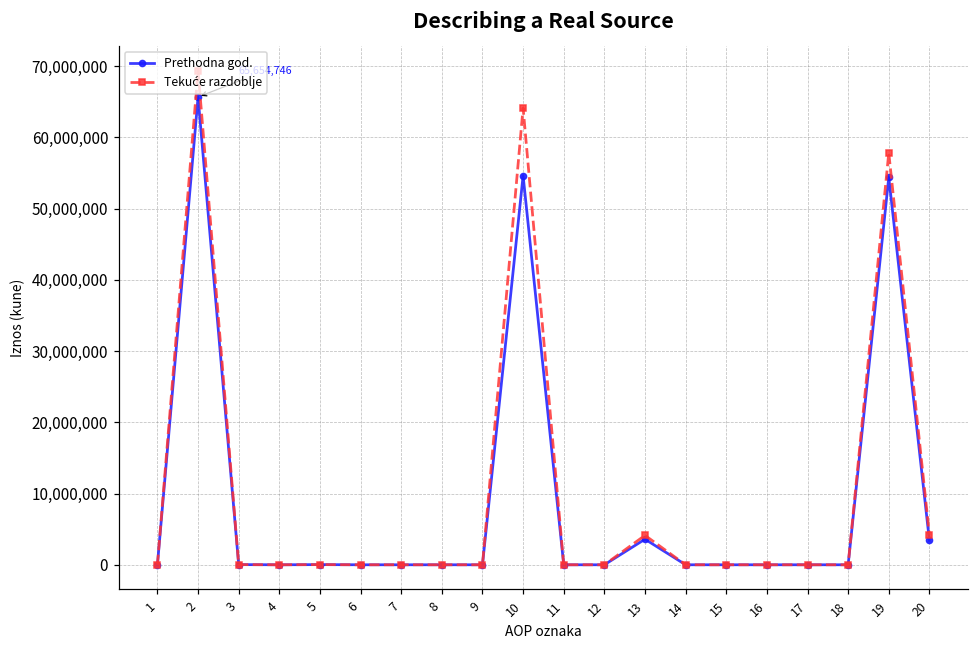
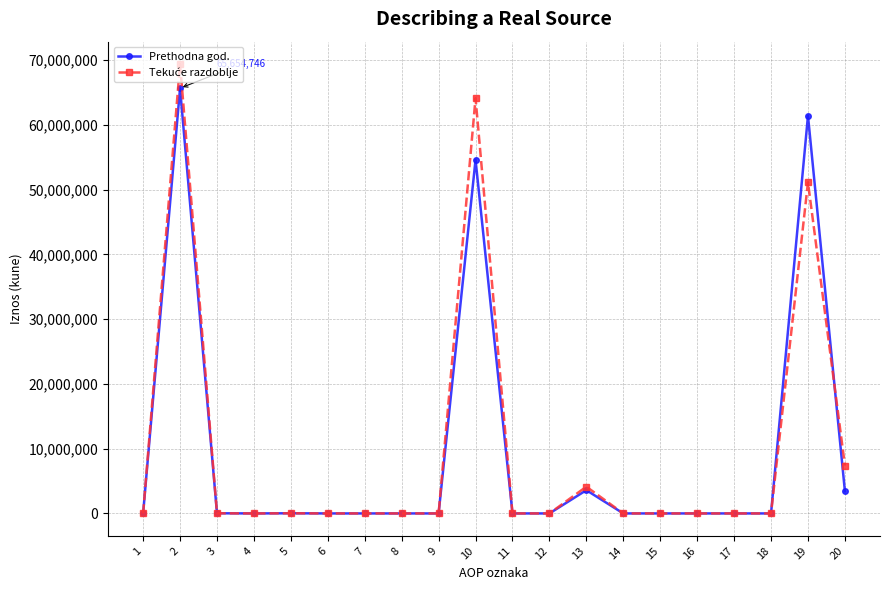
  {
    "Prethodna god.": {
      "10": "55,000,000",
      "13": "4,000,000",
-     "19": "54,000,000",
+     "19": "61,000,000",
      "20": "3,000,000"
    },
    "Tekuće razdoblje": {
      "10": "64,000,000",
      "13": "4,000,000",
-     "19": "58,000,000",
-     "20": "4,000,000"
+     "19": "51,000,000",
+     "20": "7,000,000"
    }
  }
